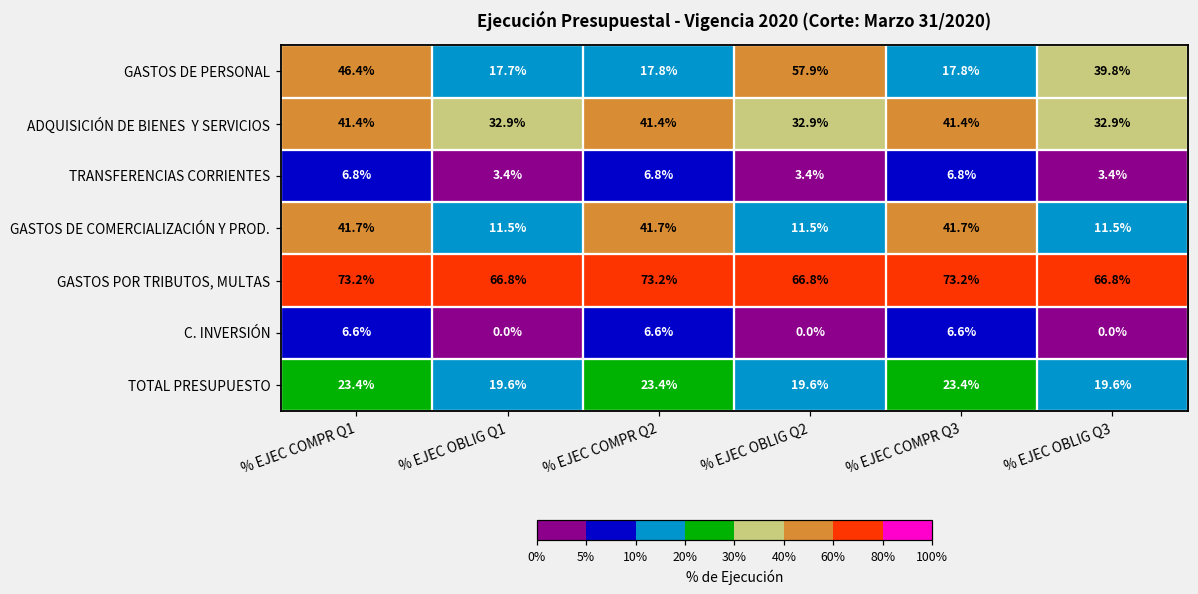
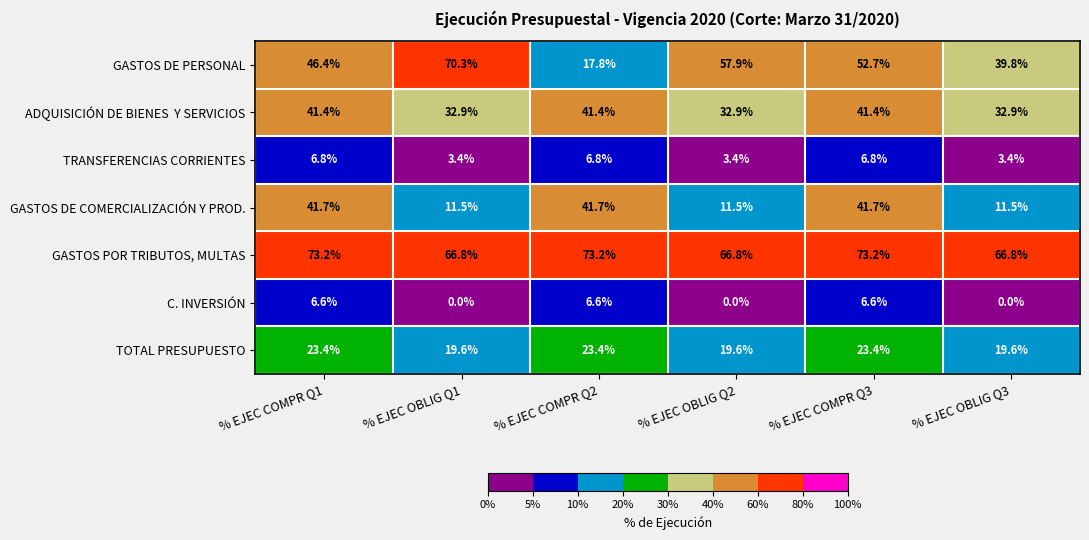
  {
    "GASTOS DE PERSONAL": {
      "% EJEC COMPR Q1": "46.4%",
-     "% EJEC OBLIG Q1": "17.7%",
+     "% EJEC OBLIG Q1": "70.3%",
      "% EJEC COMPR Q2": "17.8%",
      "% EJEC OBLIG Q2": "57.9%",
-     "% EJEC COMPR Q3": "17.8%",
+     "% EJEC COMPR Q3": "52.7%",
      "% EJEC OBLIG Q3": "39.8%"
    },
    "ADQUISICIÓN DE BIENES Y SERVICIOS": {
      "% EJEC COMPR Q1": "41.4%",
      "% EJEC OBLIG Q1": "32.9%",
      "% EJEC COMPR Q2": "41.4%",
      "% EJEC OBLIG Q2": "32.9%",
      "% EJEC COMPR Q3": "41.4%",
      "% EJEC OBLIG Q3": "32.9%"
    },
    "TRANSFERENCIAS CORRIENTES": {
      "% EJEC COMPR Q1": "6.8%",
      "% EJEC OBLIG Q1": "3.4%",
      "% EJEC COMPR Q2": "6.8%",
      "% EJEC OBLIG Q2": "3.4%",
      "% EJEC COMPR Q3": "6.8%",
      "% EJEC OBLIG Q3": "3.4%"
    },
    "GASTOS DE COMERCIALIZACIÓN Y PROD.": {
      "% EJEC COMPR Q1": "41.7%",
      "% EJEC OBLIG Q1": "11.5%",
      "% EJEC COMPR Q2": "41.7%",
      "% EJEC OBLIG Q2": "11.5%",
      "% EJEC COMPR Q3": "41.7%",
      "% EJEC OBLIG Q3": "11.5%"
    },
    "GASTOS POR TRIBUTOS, MULTAS": {
      "% EJEC COMPR Q1": "73.2%",
      "% EJEC OBLIG Q1": "66.8%",
      "% EJEC COMPR Q2": "73.2%",
      "% EJEC OBLIG Q2": "66.8%",
      "% EJEC COMPR Q3": "73.2%",
      "% EJEC OBLIG Q3": "66.8%"
    },
    "C. INVERSIÓN": {
      "% EJEC COMPR Q1": "6.6%",
      "% EJEC OBLIG Q1": "0.0%",
      "% EJEC COMPR Q2": "6.6%",
      "% EJEC OBLIG Q2": "0.0%",
      "% EJEC COMPR Q3": "6.6%",
      "% EJEC OBLIG Q3": "0.0%"
    },
    "TOTAL PRESUPUESTO": {
      "% EJEC COMPR Q1": "23.4%",
      "% EJEC OBLIG Q1": "19.6%",
      "% EJEC COMPR Q2": "23.4%",
      "% EJEC OBLIG Q2": "19.6%",
      "% EJEC COMPR Q3": "23.4%",
      "% EJEC OBLIG Q3": "19.6%"
    }
  }
